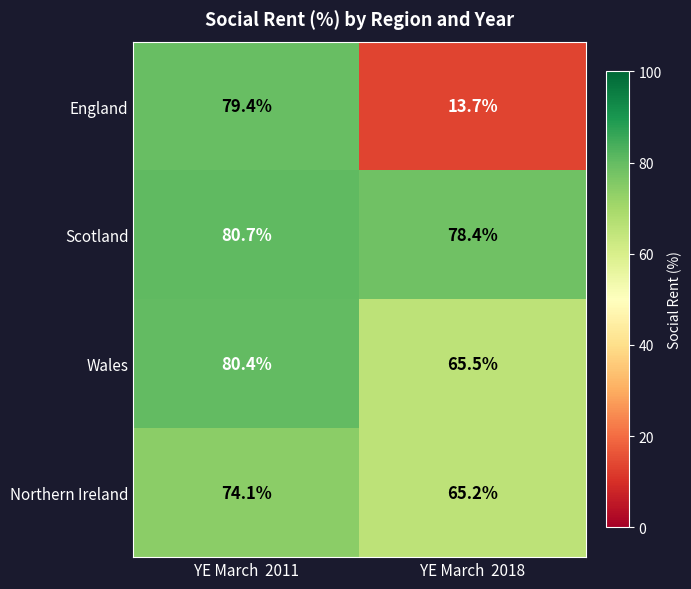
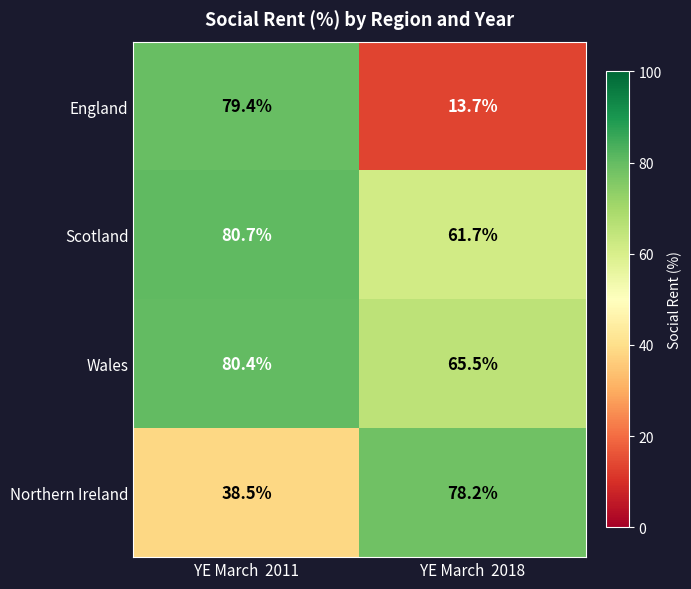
  {
    "England": {
      "YE March 2011": "79.4%",
      "YE March 2018": "13.7%"
    },
    "Scotland": {
      "YE March 2011": "80.7%",
-     "YE March 2018": "78.4%"
+     "YE March 2018": "61.7%"
    },
    "Wales": {
      "YE March 2011": "80.4%",
      "YE March 2018": "65.5%"
    },
    "Northern Ireland": {
-     "YE March 2011": "74.1%",
-     "YE March 2018": "65.2%"
+     "YE March 2011": "38.5%",
+     "YE March 2018": "78.2%"
    }
  }
